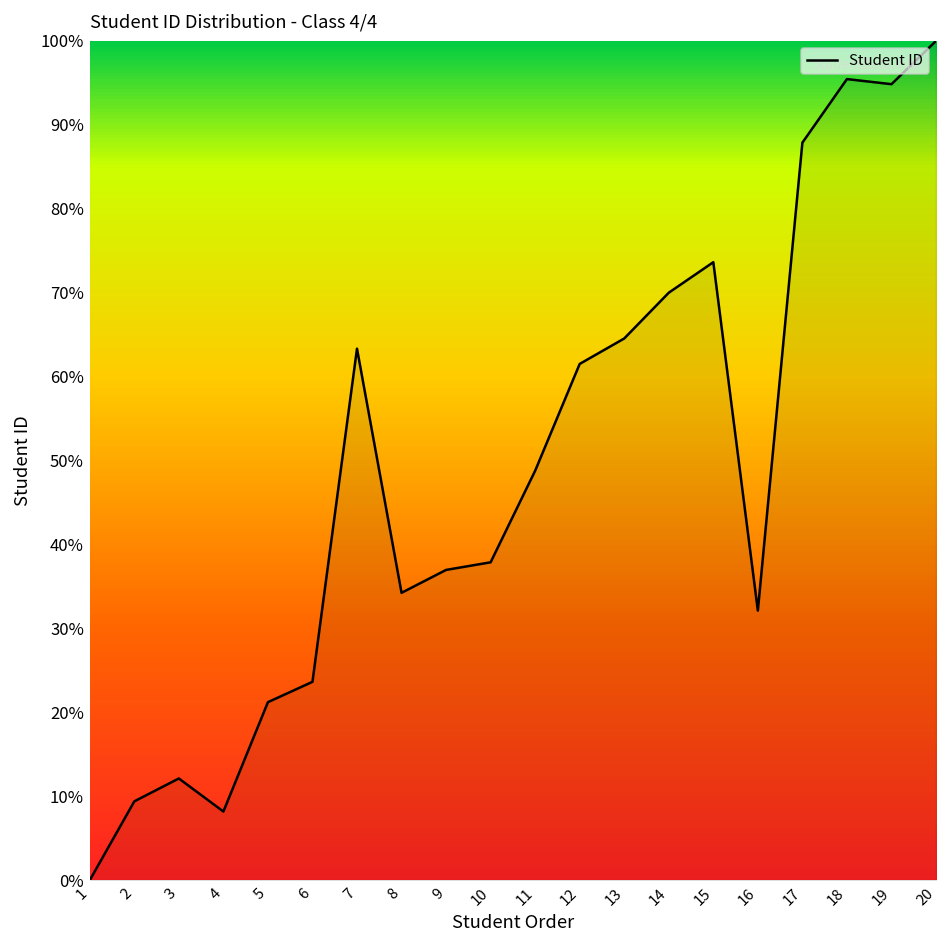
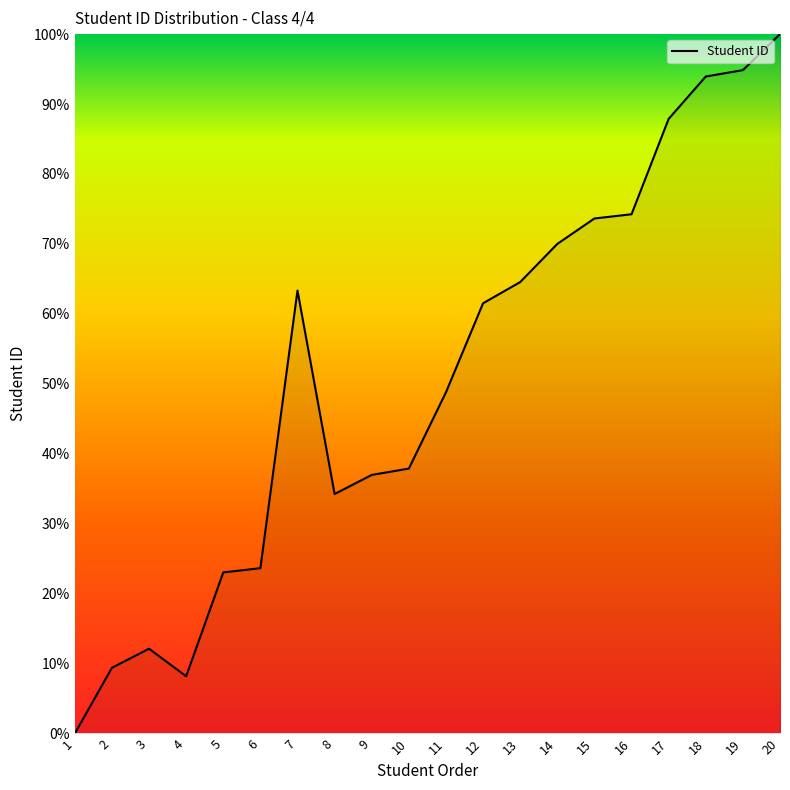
  {
    "1": "0%",
    "2": "9%",
    "3": "12%",
    "4": "8%",
-   "5": "21%",
+   "5": "23%",
    "6": "24%",
    "7": "63%",
    "8": "34%",
    "9": "37%",
    "10": "38%",
    "11": "49%",
    "12": "62%",
    "13": "65%",
    "14": "70%",
    "15": "74%",
-   "16": "32%",
+   "16": "74%",
    "17": "88%",
-   "18": "95%",
+   "18": "94%",
    "19": "95%",
    "20": "100%"
  }
